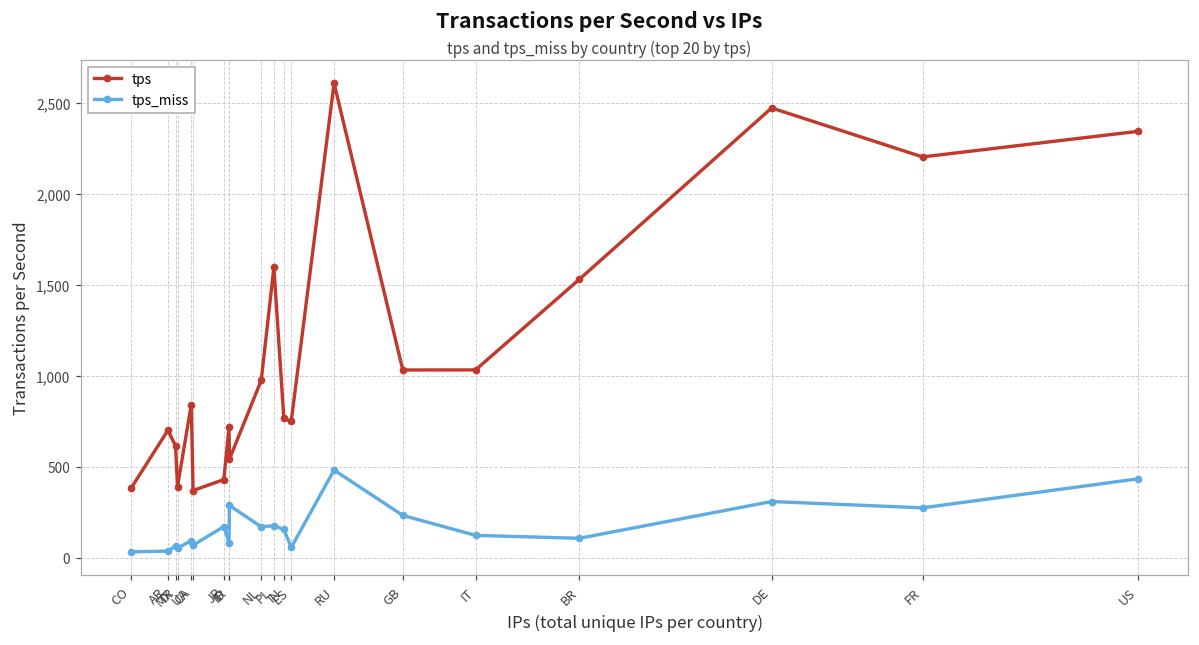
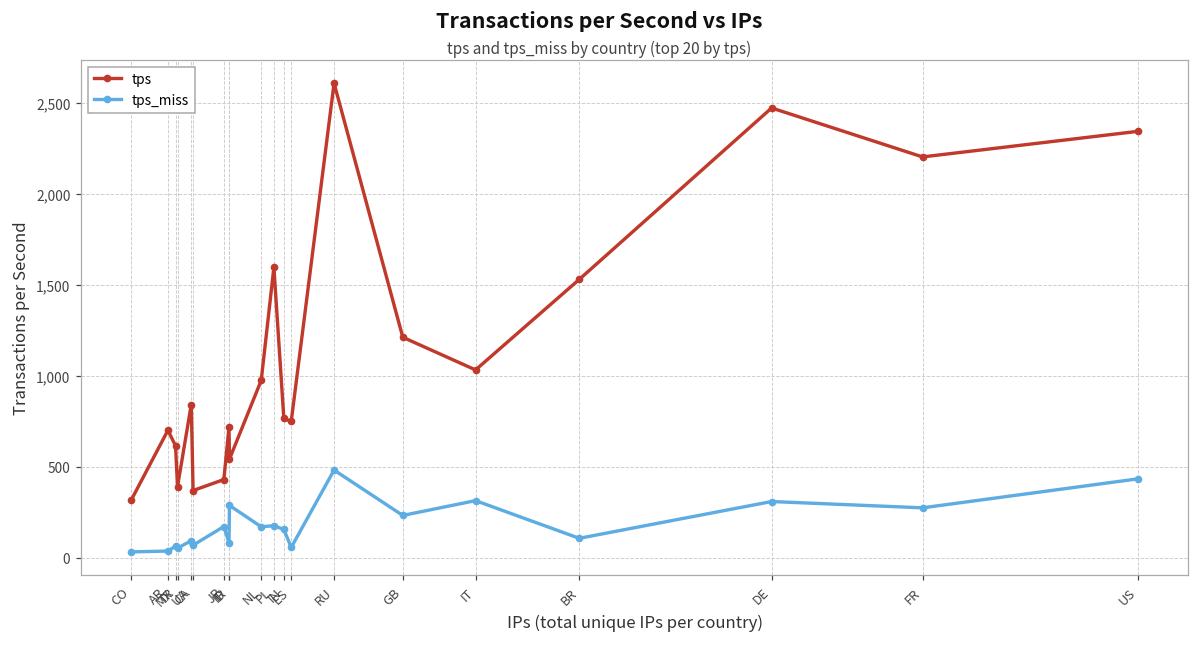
  {
    "tps": {
-     "CO": "390",
+     "CO": "320",
      "AR": "700",
      "MX": "620",
      "TR": "390",
      "UA": "840",
      "CA": "370",
      "JP": "430",
      "ID": "720",
      "IR": "540",
      "NL": "980",
      "PL": "1,600",
      "IN": "770",
      "ES": "750",
      "RU": "2,610",
-     "GB": "1,030",
+     "GB": "1,210",
      "IT": "1,030",
      "BR": "1,530",
      "DE": "2,470",
      "FR": "2,200",
      "US": "2,340"
    },
    "tps_miss": {
      "CO": "30",
      "AR": "40",
      "MX": "70",
      "TR": "50",
      "UA": "100",
      "CA": "70",
      "JP": "170",
      "ID": "80",
      "IR": "290",
      "NL": "170",
      "PL": "180",
      "IN": "160",
      "ES": "60",
      "RU": "480",
      "GB": "230",
-     "IT": "120",
+     "IT": "320",
      "BR": "110",
      "DE": "310",
      "FR": "280",
      "US": "430"
    }
  }
